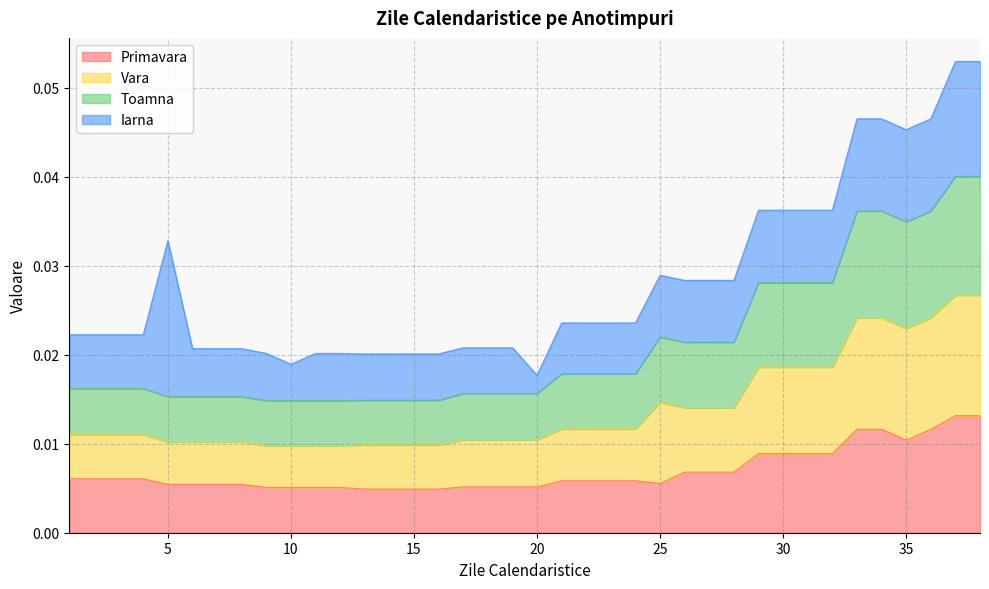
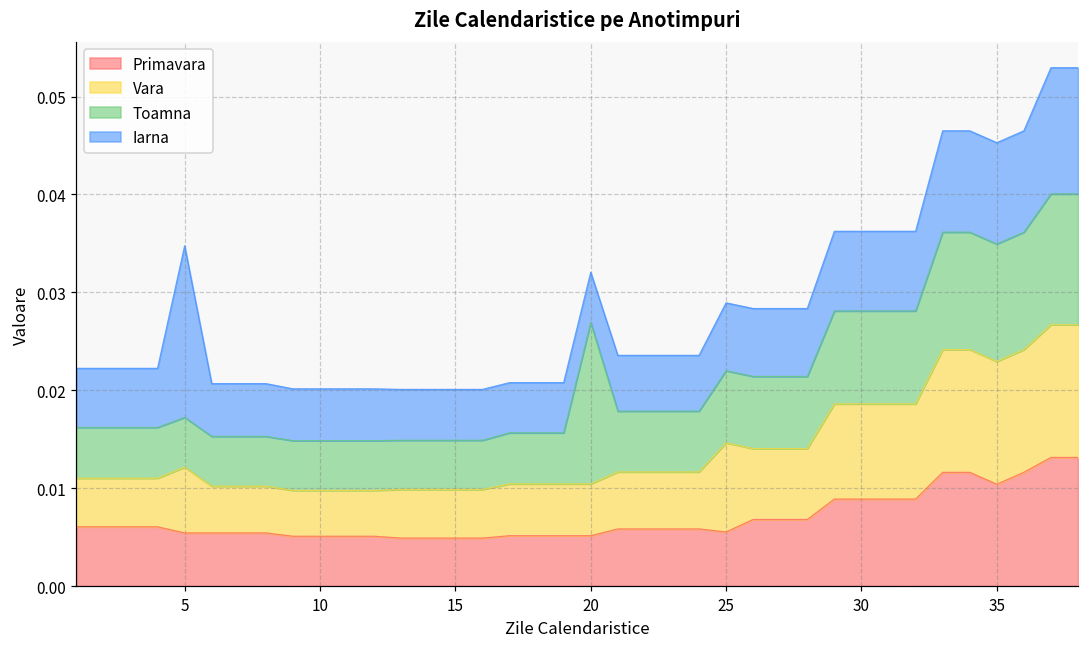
  {
    "Primavara": {
      "5": 0.005,
      "10": 0.005,
      "15": 0.005,
      "20": 0.005,
      "25": 0.006,
      "30": 0.009,
      "35": 0.010
    },
    "Vara": {
-     "5": 0.005,
+     "5": 0.007,
      "10": 0.005,
      "15": 0.005,
      "20": 0.005,
      "25": 0.009,
      "30": 0.010,
      "35": 0.013
    },
    "Toamna": {
      "5": 0.005,
      "10": 0.005,
      "15": 0.005,
-     "20": 0.005,
+     "20": 0.016,
      "25": 0.007,
      "30": 0.009,
      "35": 0.012
    },
    "Iarna": {
      "5": 0.018,
-     "10": 0.004,
+     "10": 0.005,
      "15": 0.005,
-     "20": 0.002,
+     "20": 0.005,
      "25": 0.007,
      "30": 0.008,
      "35": 0.010
    }
  }
